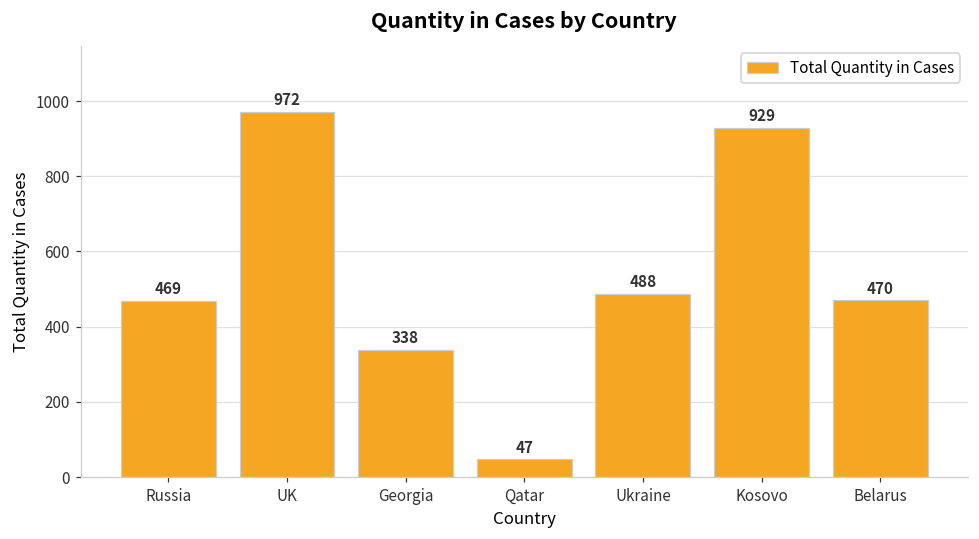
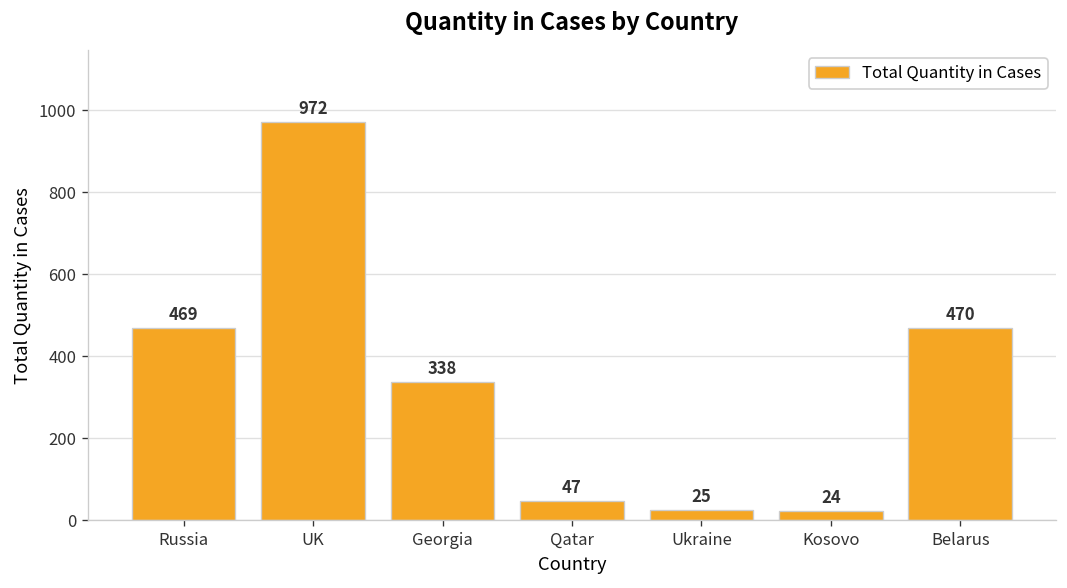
  {
    "Russia": 469,
    "UK": 972,
    "Georgia": 338,
    "Qatar": 47,
-   "Ukraine": 488,
-   "Kosovo": 929,
+   "Ukraine": 25,
+   "Kosovo": 24,
    "Belarus": 470
  }
